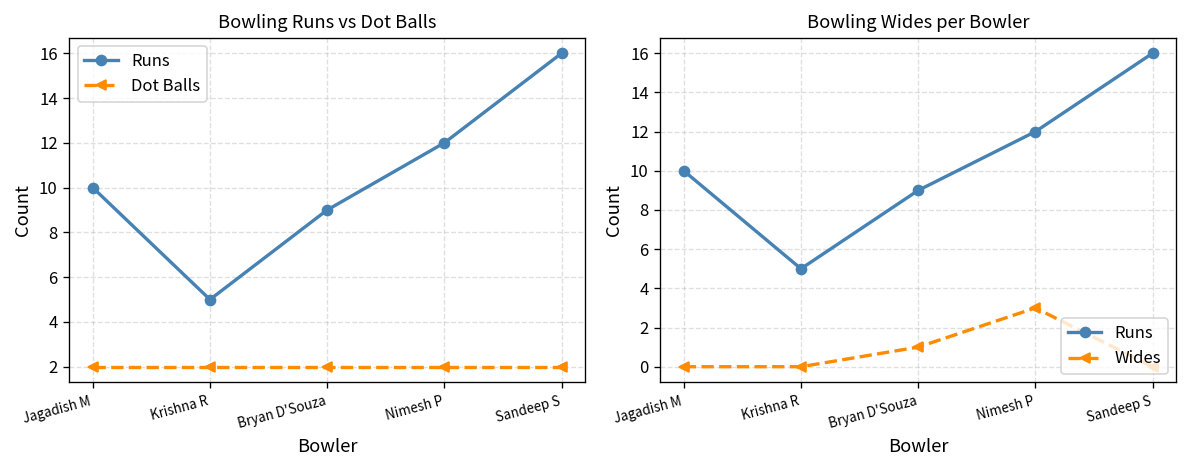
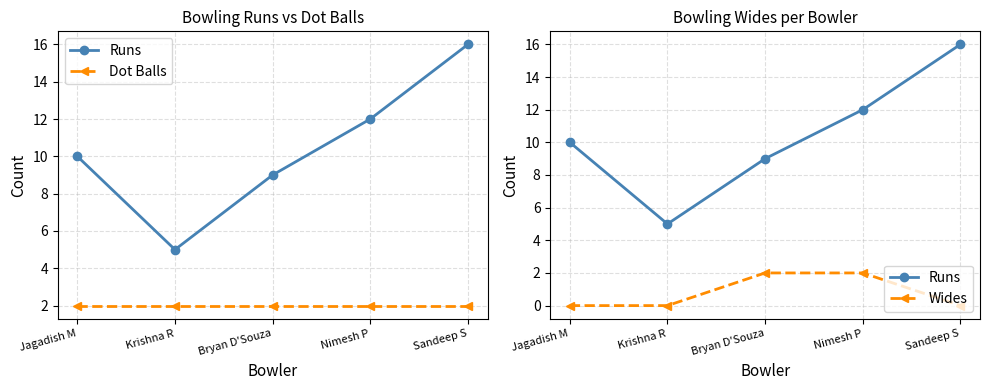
  {
    "Bowling Runs vs Dot Balls": {
      "Runs": {
        "Jagadish M": 10.0,
        "Krishna R": 5.0,
        "Bryan D'Souza": 9.0,
        "Nimesh P": 12.0,
        "Sandeep S": 16.0
      },
      "Dot Balls": {
        "Jagadish M": 2.0,
        "Krishna R": 2.0,
        "Bryan D'Souza": 2.0,
        "Nimesh P": 2.0,
        "Sandeep S": 2.0
      }
    },
    "Bowling Wides per Bowler": {
      "Runs": {
        "Jagadish M": 10,
        "Krishna R": 5,
        "Bryan D'Souza": 9,
        "Nimesh P": 12,
        "Sandeep S": 16
      },
      "Wides": {
        "Jagadish M": 0,
        "Krishna R": 0,
-       "Bryan D'Souza": 1,
-       "Nimesh P": 3
+       "Bryan D'Souza": 2,
+       "Nimesh P": 2
      }
    }
  }
